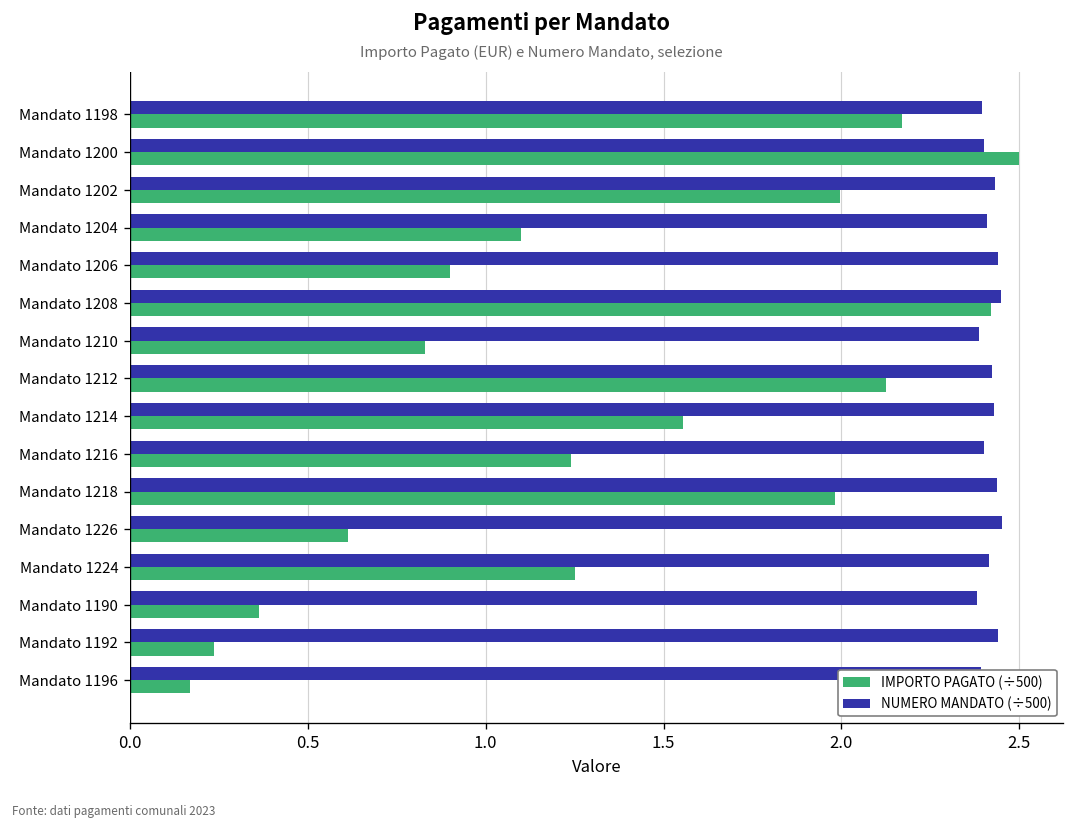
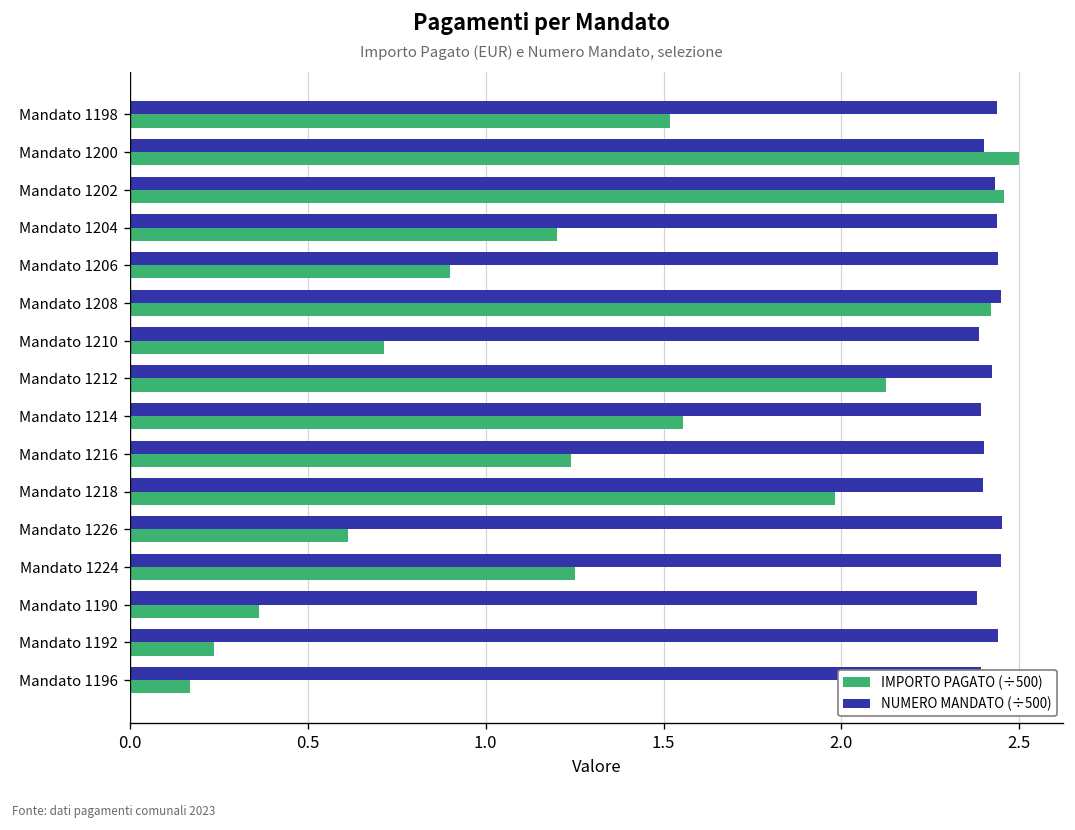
  {
    "IMPORTO PAGATO (÷500)": {
-     "Mandato 1198": 2.17,
+     "Mandato 1198": 1.52,
      "Mandato 1200": 2.50,
-     "Mandato 1202": 2.00,
-     "Mandato 1204": 1.10,
+     "Mandato 1202": 2.46,
+     "Mandato 1204": 1.20,
      "Mandato 1206": 0.90,
      "Mandato 1208": 2.42,
-     "Mandato 1210": 0.83,
+     "Mandato 1210": 0.71,
      "Mandato 1212": 2.12,
      "Mandato 1214": 1.56,
      "Mandato 1216": 1.24,
      "Mandato 1218": 1.98,
      "Mandato 1226": 0.61,
      "Mandato 1224": 1.25,
      "Mandato 1190": 0.36,
      "Mandato 1192": 0.24,
      "Mandato 1196": 0.17
    },
    "NUMERO MANDATO (÷500)": {
-     "Mandato 1198": 2.40,
+     "Mandato 1198": 2.44,
      "Mandato 1200": 2.40,
      "Mandato 1202": 2.43,
-     "Mandato 1204": 2.41,
+     "Mandato 1204": 2.44,
      "Mandato 1206": 2.44,
      "Mandato 1208": 2.45,
      "Mandato 1210": 2.39,
      "Mandato 1212": 2.42,
-     "Mandato 1214": 2.43,
+     "Mandato 1214": 2.39,
      "Mandato 1216": 2.40,
-     "Mandato 1218": 2.44,
+     "Mandato 1218": 2.40,
      "Mandato 1226": 2.45,
-     "Mandato 1224": 2.42,
+     "Mandato 1224": 2.45,
      "Mandato 1190": 2.38,
      "Mandato 1192": 2.44
    }
  }
